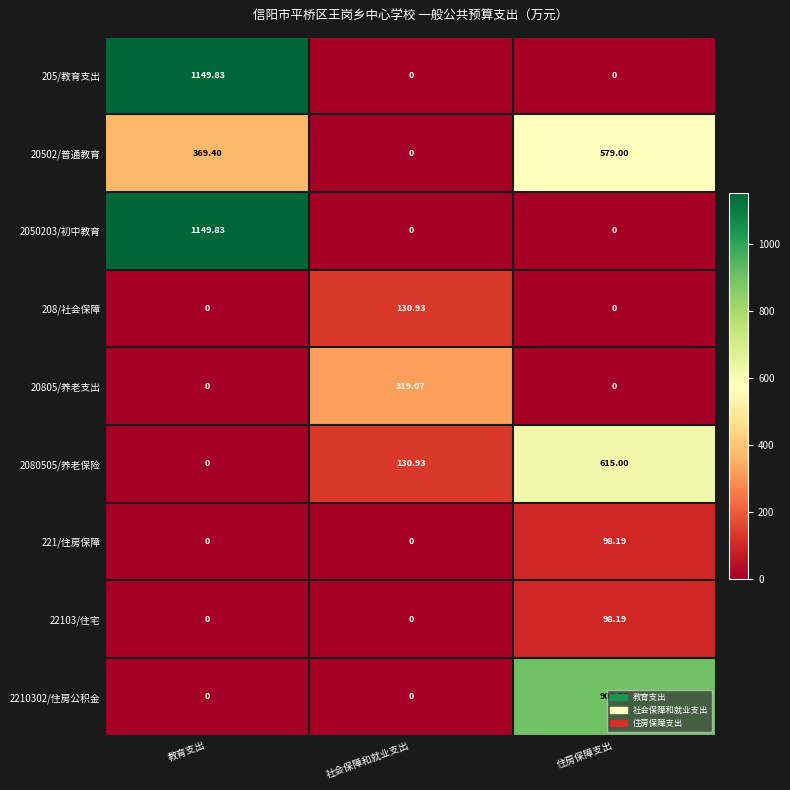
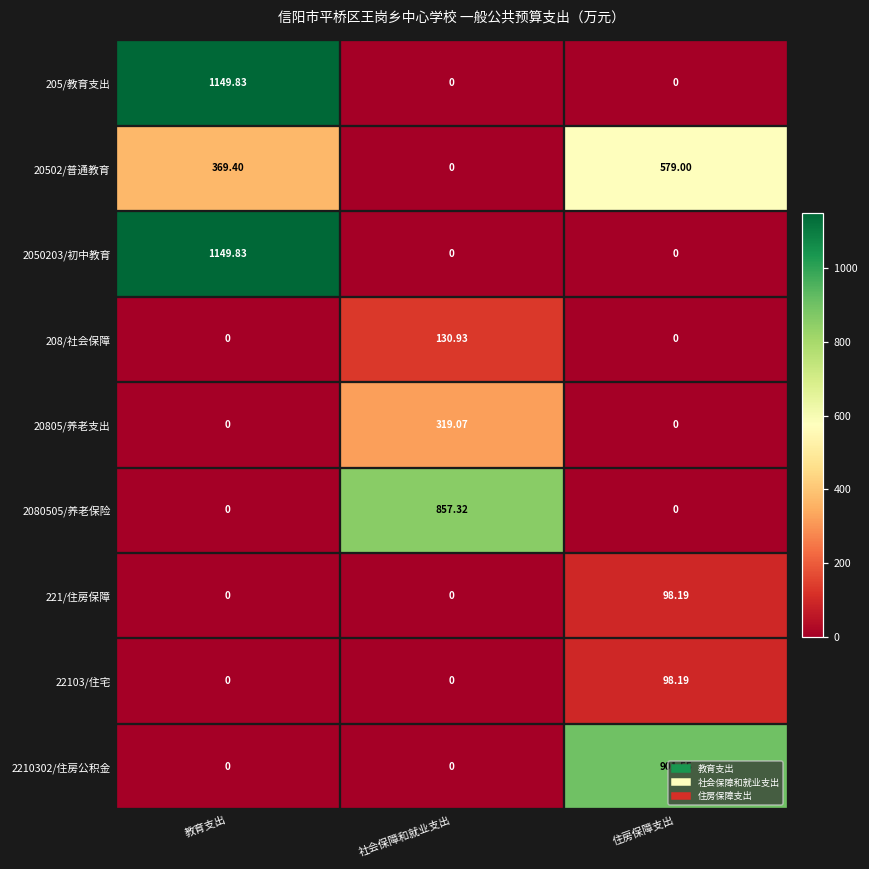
  {
    "205/教育支出": {
      "教育支出": 1149.83,
      "社会保障和就业支出": 0,
      "住房保障支出": 0
    },
    "20502/普通教育": {
      "教育支出": 369.40,
      "社会保障和就业支出": 0,
      "住房保障支出": 579.00
    },
    "2050203/初中教育": {
      "教育支出": 1149.83,
      "社会保障和就业支出": 0,
      "住房保障支出": 0
    },
    "208/社会保障": {
      "教育支出": 0,
      "社会保障和就业支出": 130.93,
      "住房保障支出": 0
    },
    "20805/养老支出": {
      "教育支出": 0,
      "社会保障和就业支出": 319.07,
      "住房保障支出": 0
    },
    "2080505/养老保险": {
      "教育支出": 0,
-     "社会保障和就业支出": 130.93,
-     "住房保障支出": 615.00
+     "社会保障和就业支出": 857.32,
+     "住房保障支出": 0
    },
    "221/住房保障": {
      "教育支出": 0,
      "社会保障和就业支出": 0,
      "住房保障支出": 98.19
    },
    "22103/住宅": {
      "教育支出": 0,
      "社会保障和就业支出": 0,
      "住房保障支出": 98.19
    },
    "2210302/住房公积金": {
      "教育支出": 0,
      "社会保障和就业支出": 0
    }
  }
